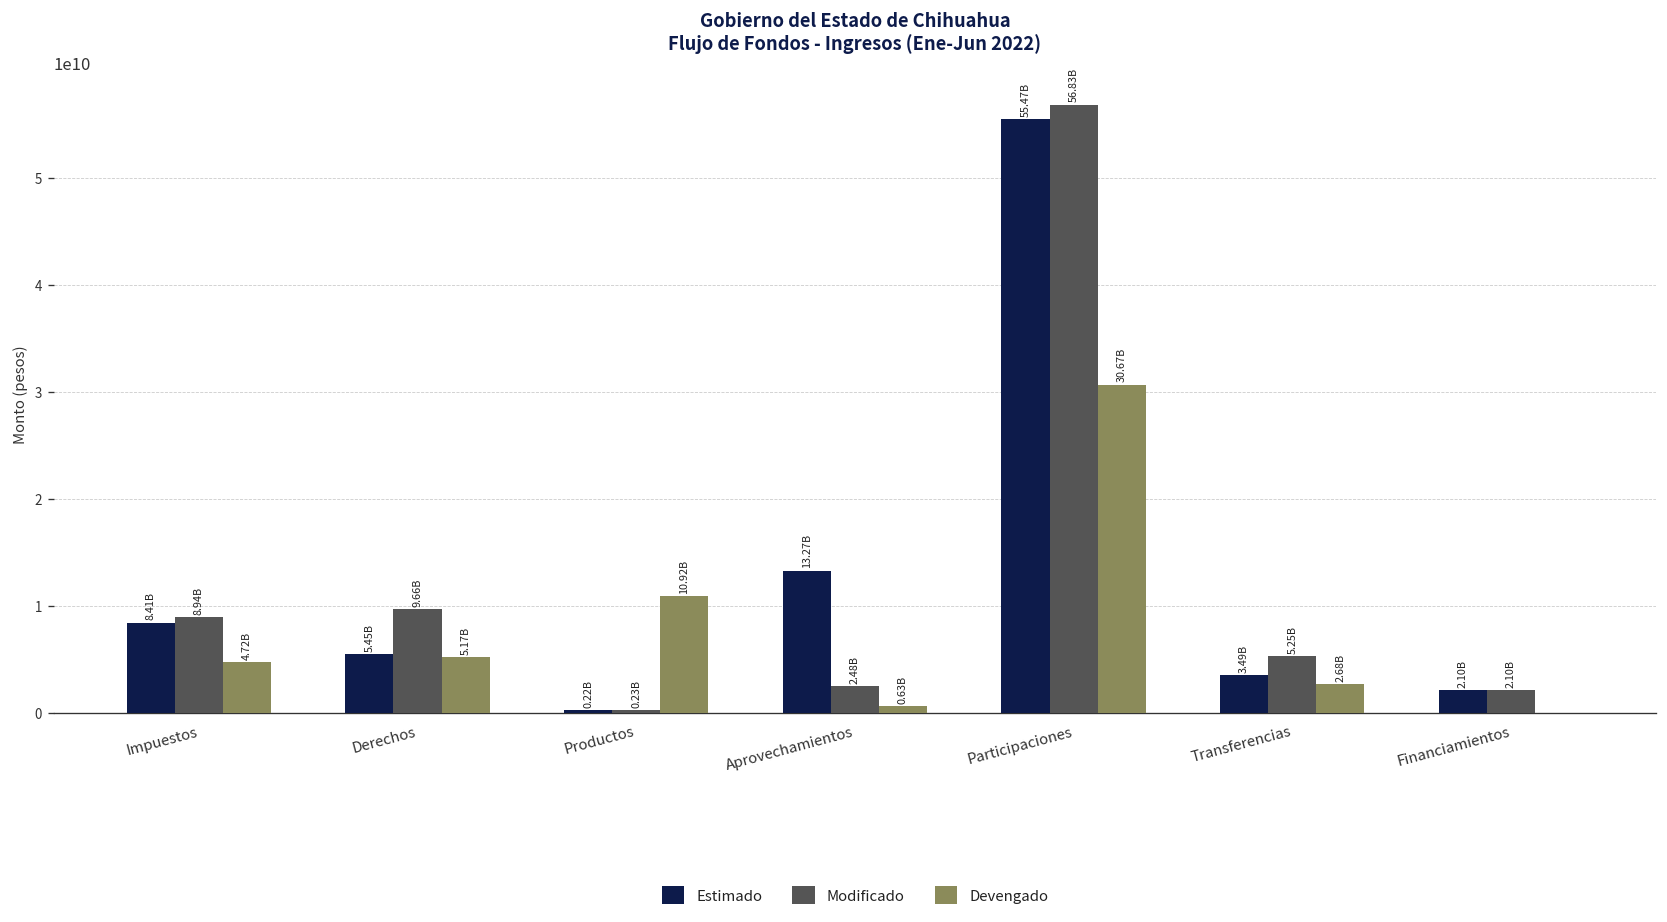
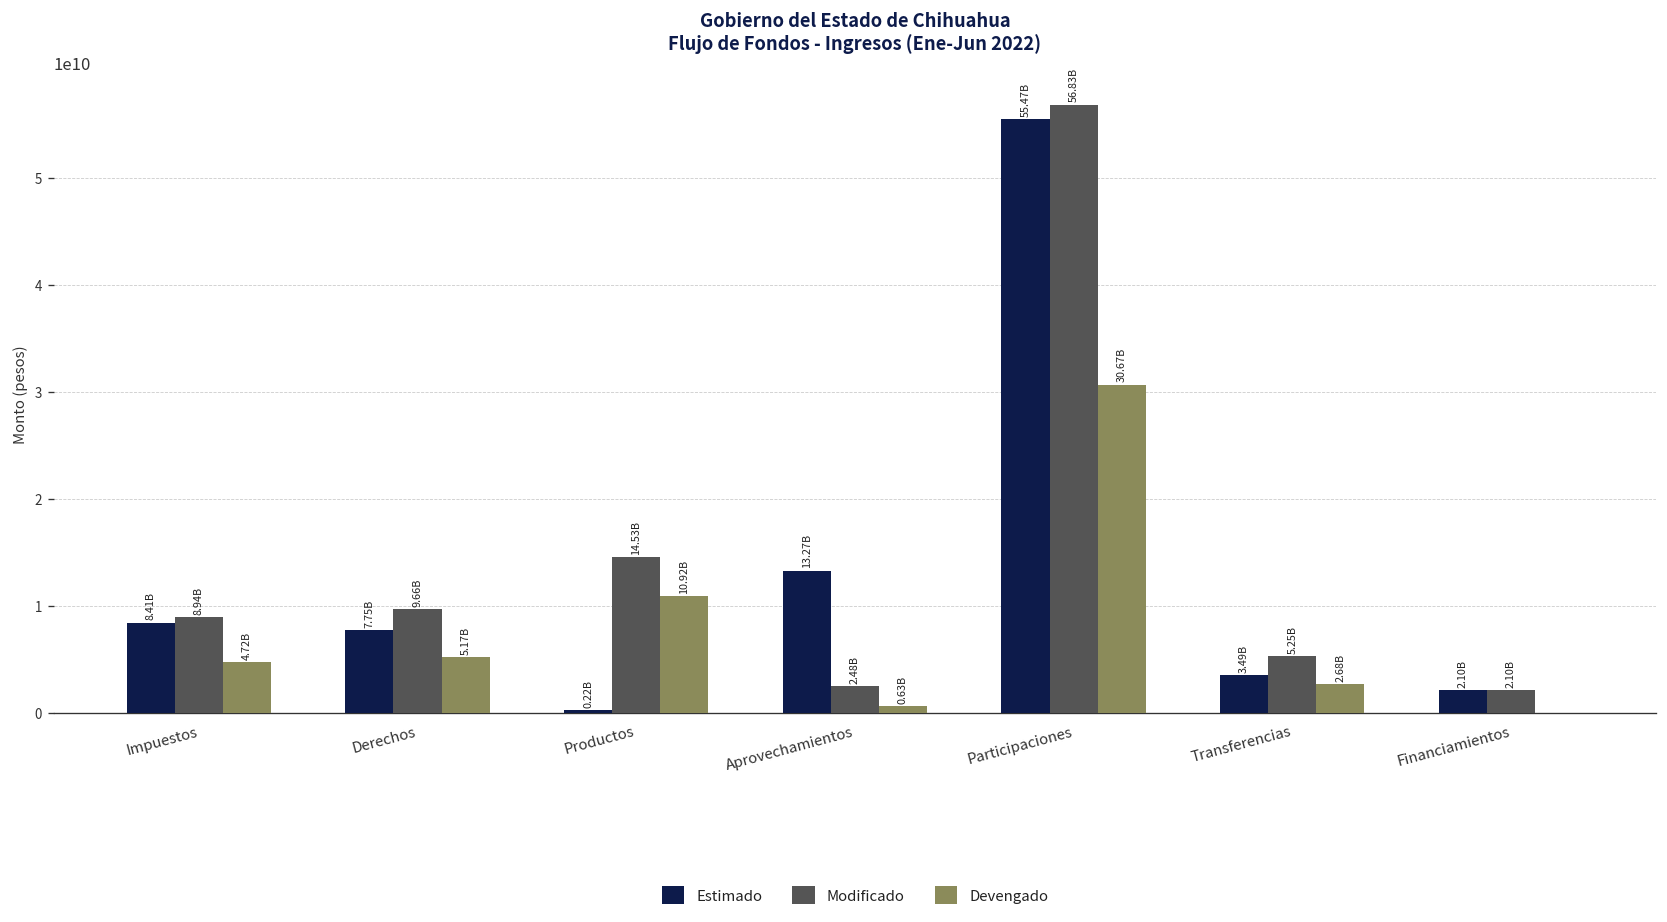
  {
    "Estimado": {
      "Impuestos": "8.41B",
-     "Derechos": "5.45B",
+     "Derechos": "7.75B",
      "Productos": "0.22B",
      "Aprovechamientos": "13.27B",
      "Participaciones": "55.47B",
      "Transferencias": "3.49B",
      "Financiamientos": "2.10B"
    },
    "Modificado": {
      "Impuestos": "8.94B",
      "Derechos": "9.66B",
-     "Productos": "0.23B",
+     "Productos": "14.53B",
      "Aprovechamientos": "2.48B",
      "Participaciones": "56.83B",
      "Transferencias": "5.25B",
      "Financiamientos": "2.10B"
    },
    "Devengado": {
      "Impuestos": "4.72B",
      "Derechos": "5.17B",
      "Productos": "10.92B",
      "Aprovechamientos": "0.63B",
      "Participaciones": "30.67B",
      "Transferencias": "2.68B"
    }
  }
